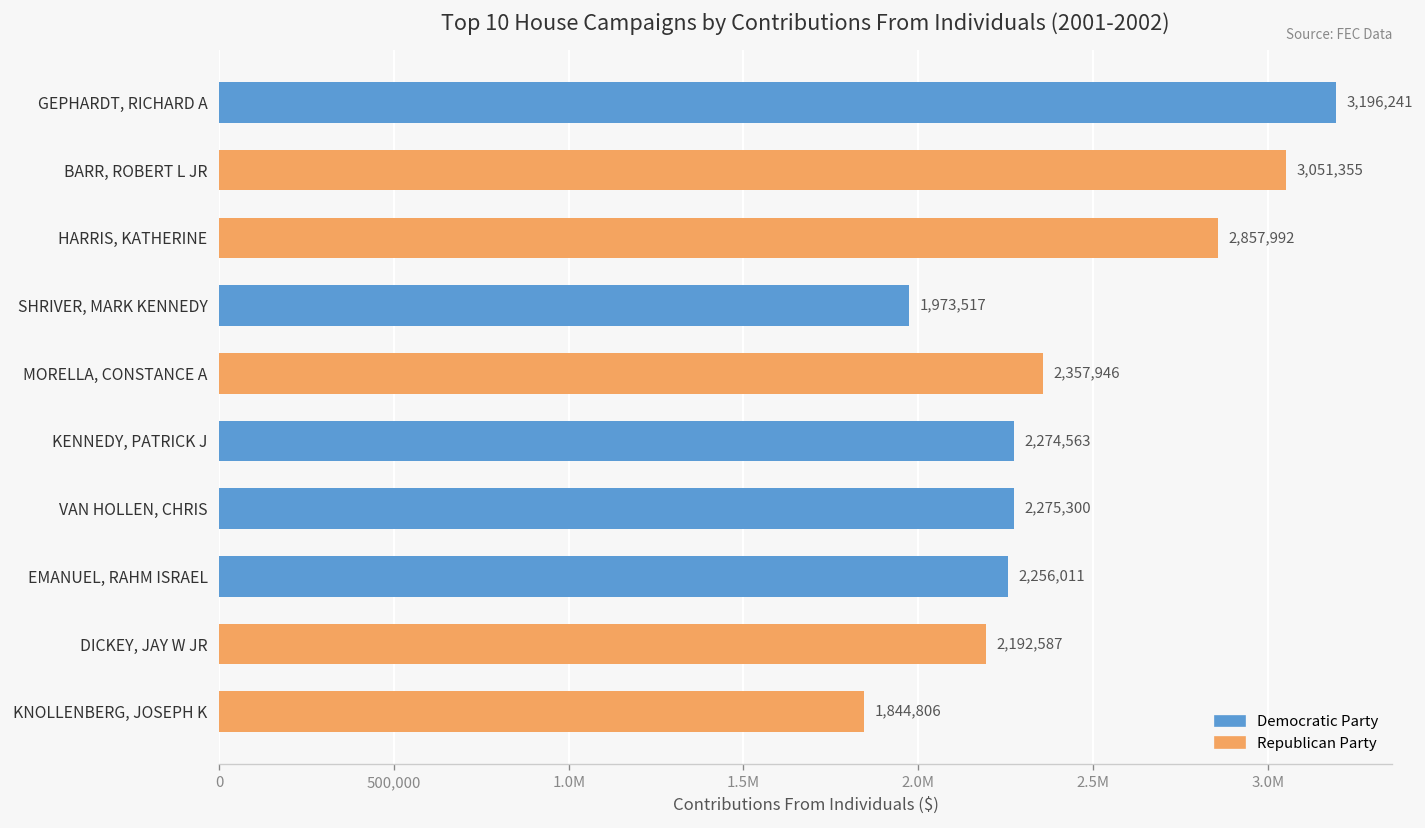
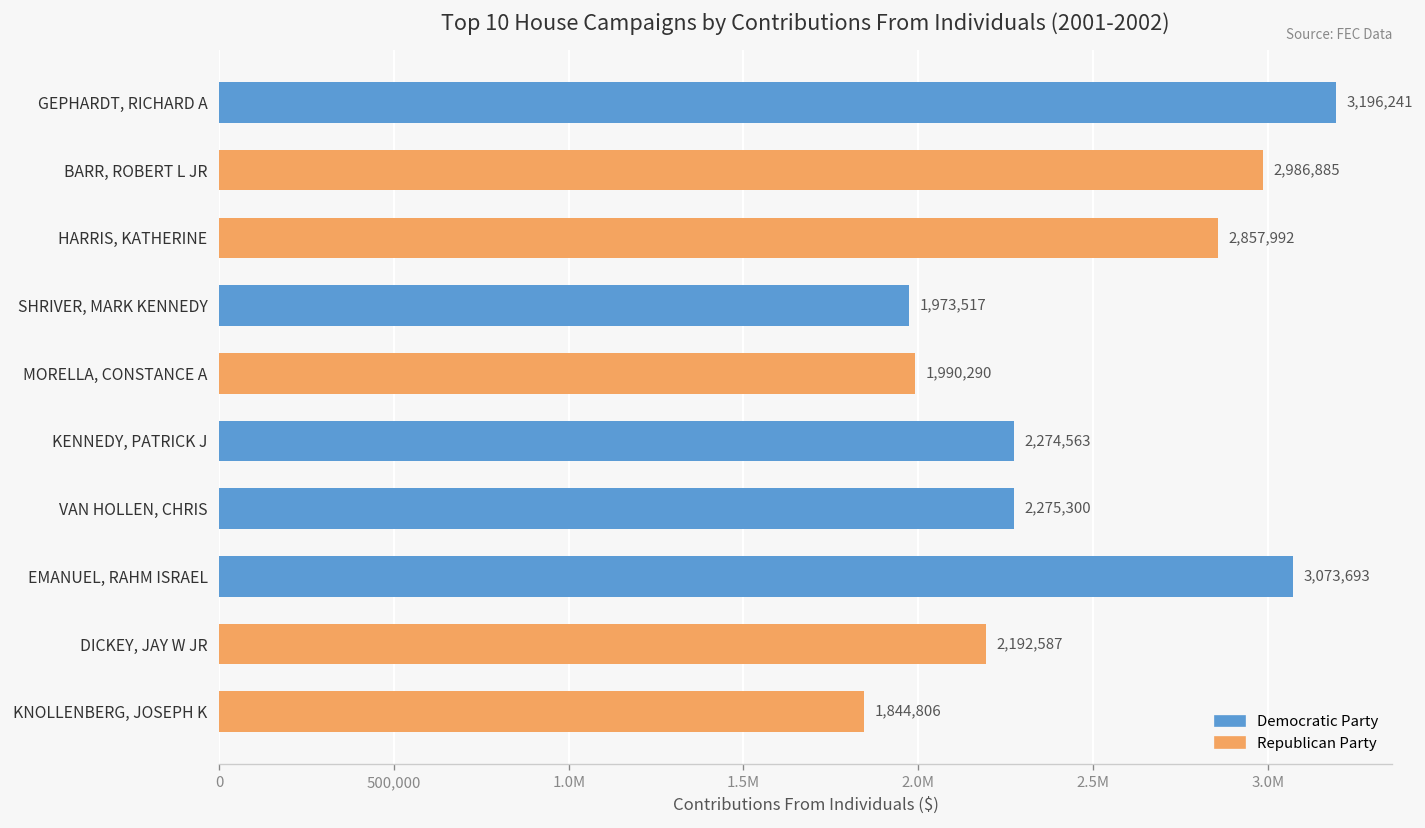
  {
    "GEPHARDT, RICHARD A": "3,196,241",
-   "BARR, ROBERT L JR": "3,051,355",
+   "BARR, ROBERT L JR": "2,986,885",
    "HARRIS, KATHERINE": "2,857,992",
    "SHRIVER, MARK KENNEDY": "1,973,517",
-   "MORELLA, CONSTANCE A": "2,357,946",
+   "MORELLA, CONSTANCE A": "1,990,290",
    "KENNEDY, PATRICK J": "2,274,563",
    "VAN HOLLEN, CHRIS": "2,275,300",
-   "EMANUEL, RAHM ISRAEL": "2,256,011",
+   "EMANUEL, RAHM ISRAEL": "3,073,693",
    "DICKEY, JAY W JR": "2,192,587",
    "KNOLLENBERG, JOSEPH K": "1,844,806"
  }
